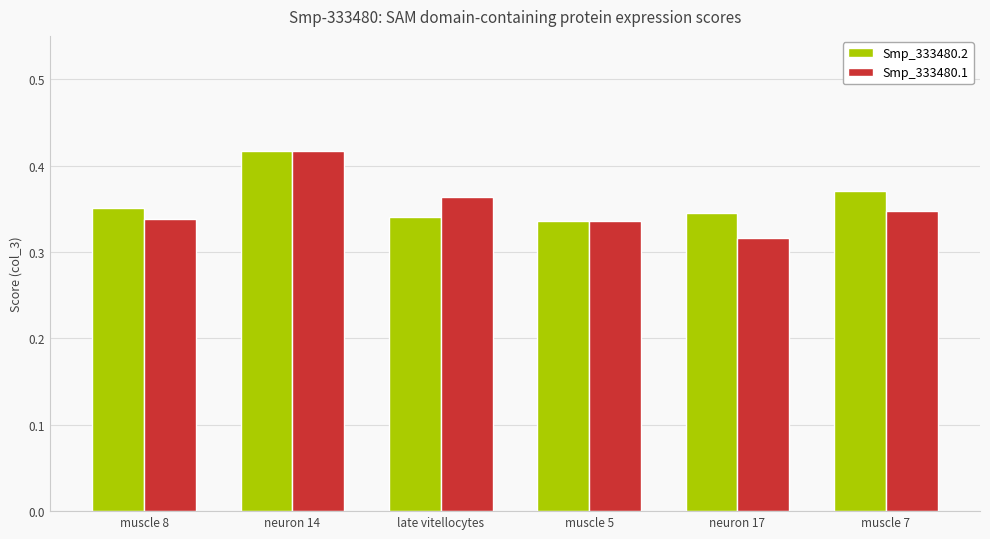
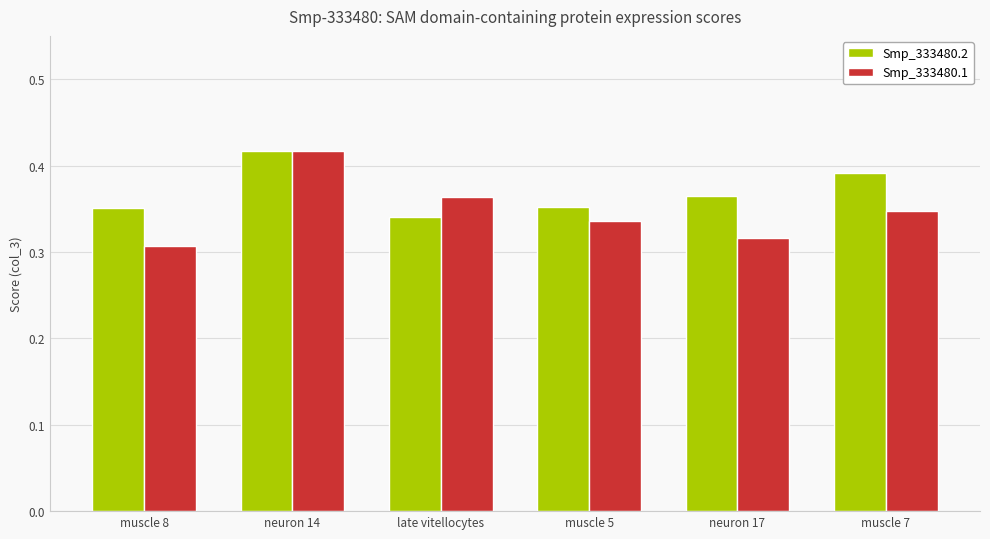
  {
    "Smp_333480.2": {
      "muscle 8": 0.35,
      "neuron 14": 0.42,
      "late vitellocytes": 0.34,
-     "muscle 5": 0.34,
-     "neuron 17": 0.35,
-     "muscle 7": 0.37
+     "muscle 5": 0.35,
+     "neuron 17": 0.36,
+     "muscle 7": 0.39
    },
    "Smp_333480.1": {
-     "muscle 8": 0.34,
+     "muscle 8": 0.31,
      "neuron 14": 0.42,
      "late vitellocytes": 0.36,
      "muscle 5": 0.34,
      "neuron 17": 0.32,
      "muscle 7": 0.35
    }
  }
